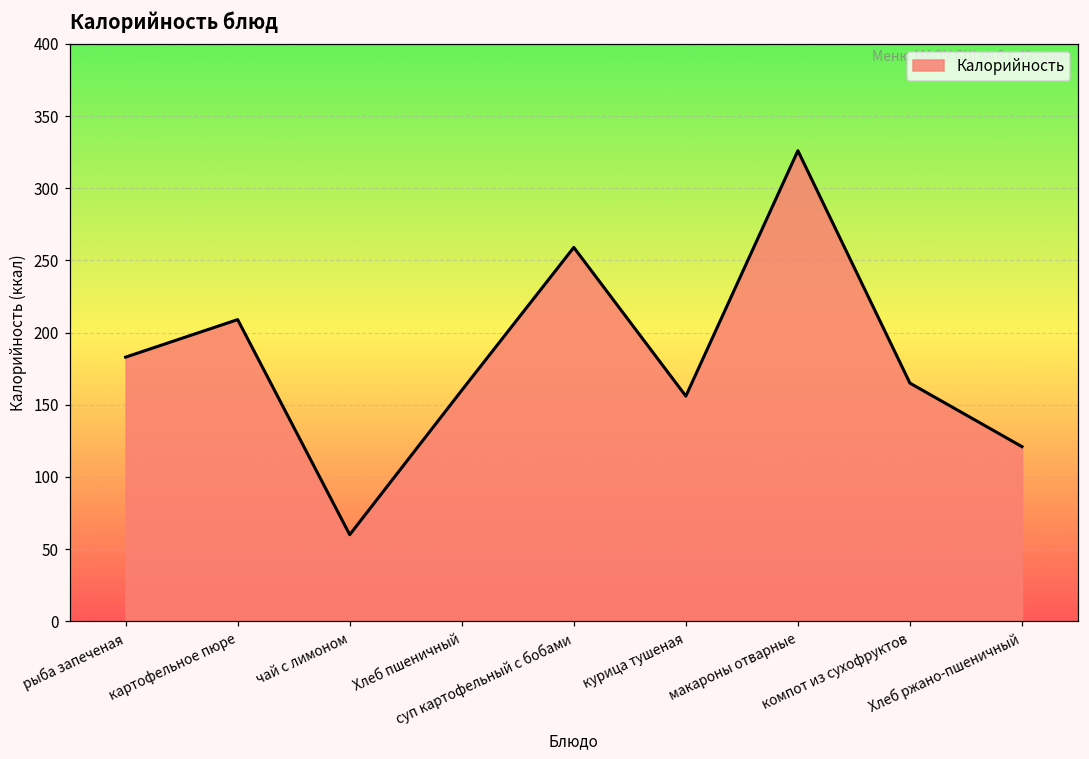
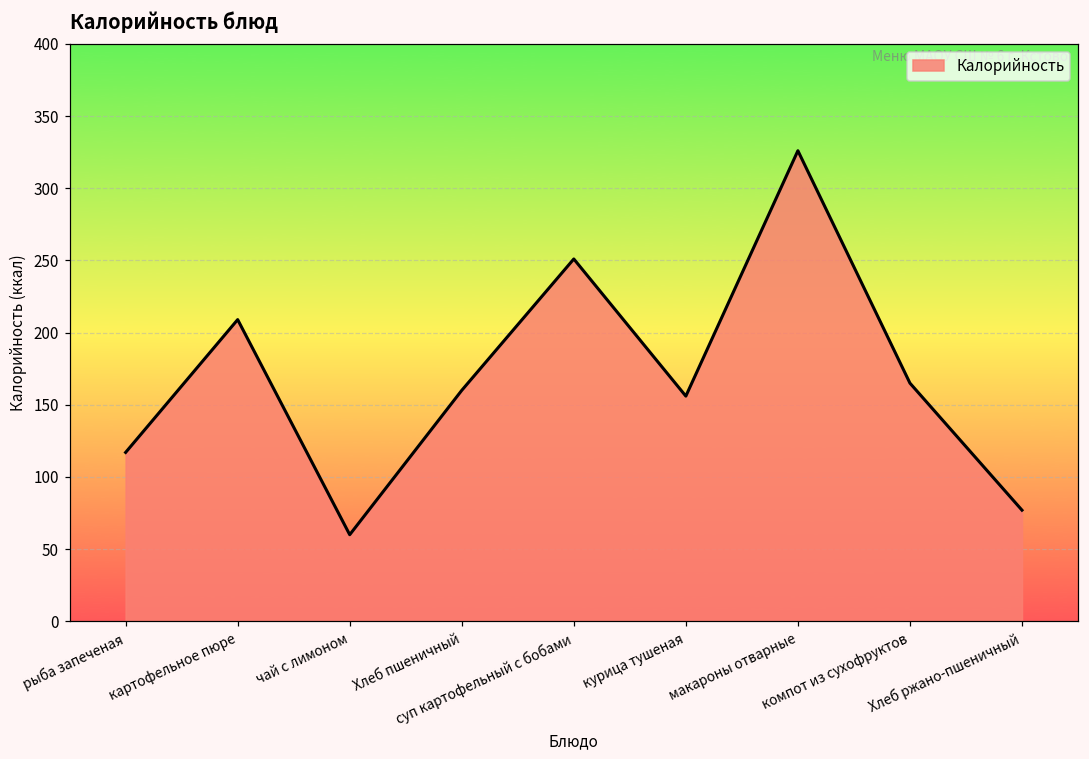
  {
-   "рыба запеченая": 183,
+   "рыба запеченая": 117,
    "картофельное пюре": 209,
    "чай с лимоном": 60,
    "Хлеб пшеничный": 160,
-   "суп картофельный с бобами": 259,
+   "суп картофельный с бобами": 251,
    "курица тушеная": 156,
    "макароны отварные": 326,
    "компот из сухофруктов": 165,
-   "Хлеб ржано-пшеничный": 121
+   "Хлеб ржано-пшеничный": 77
  }
